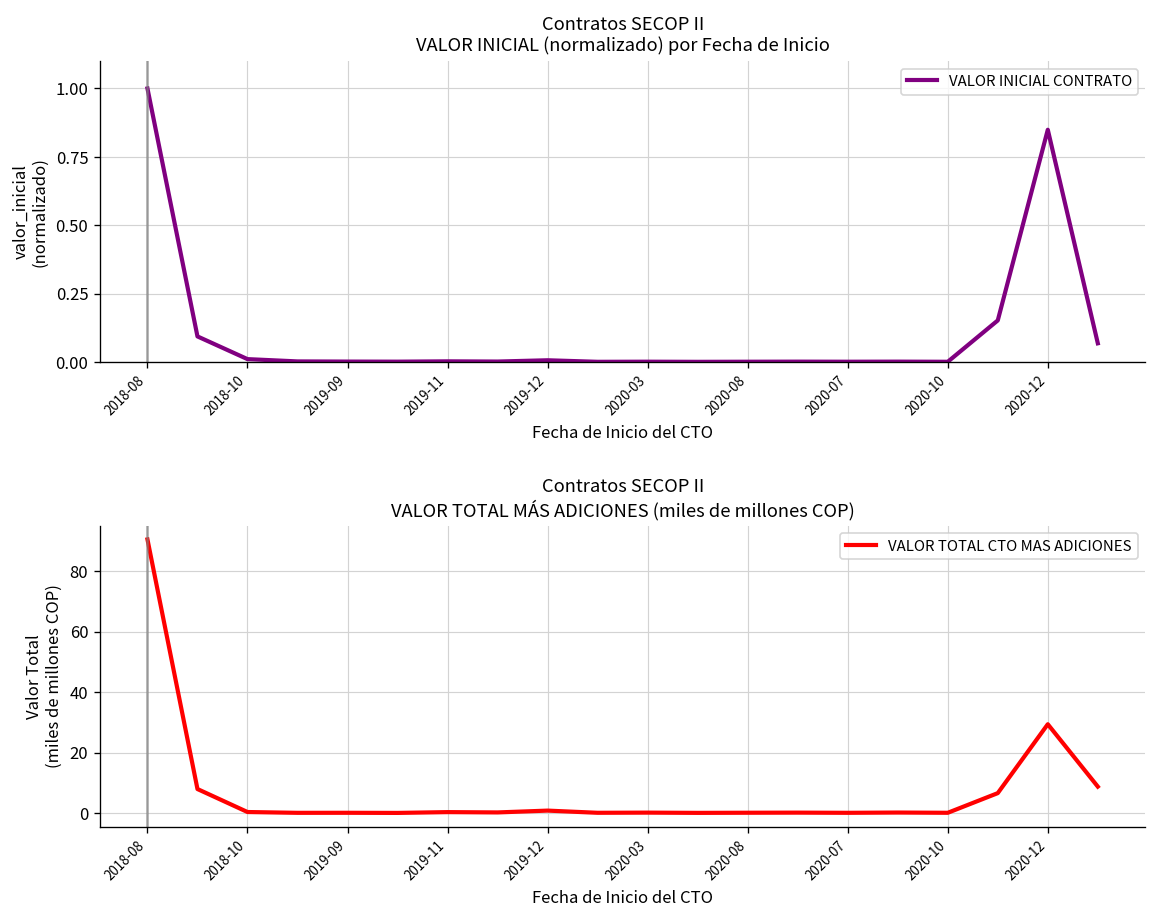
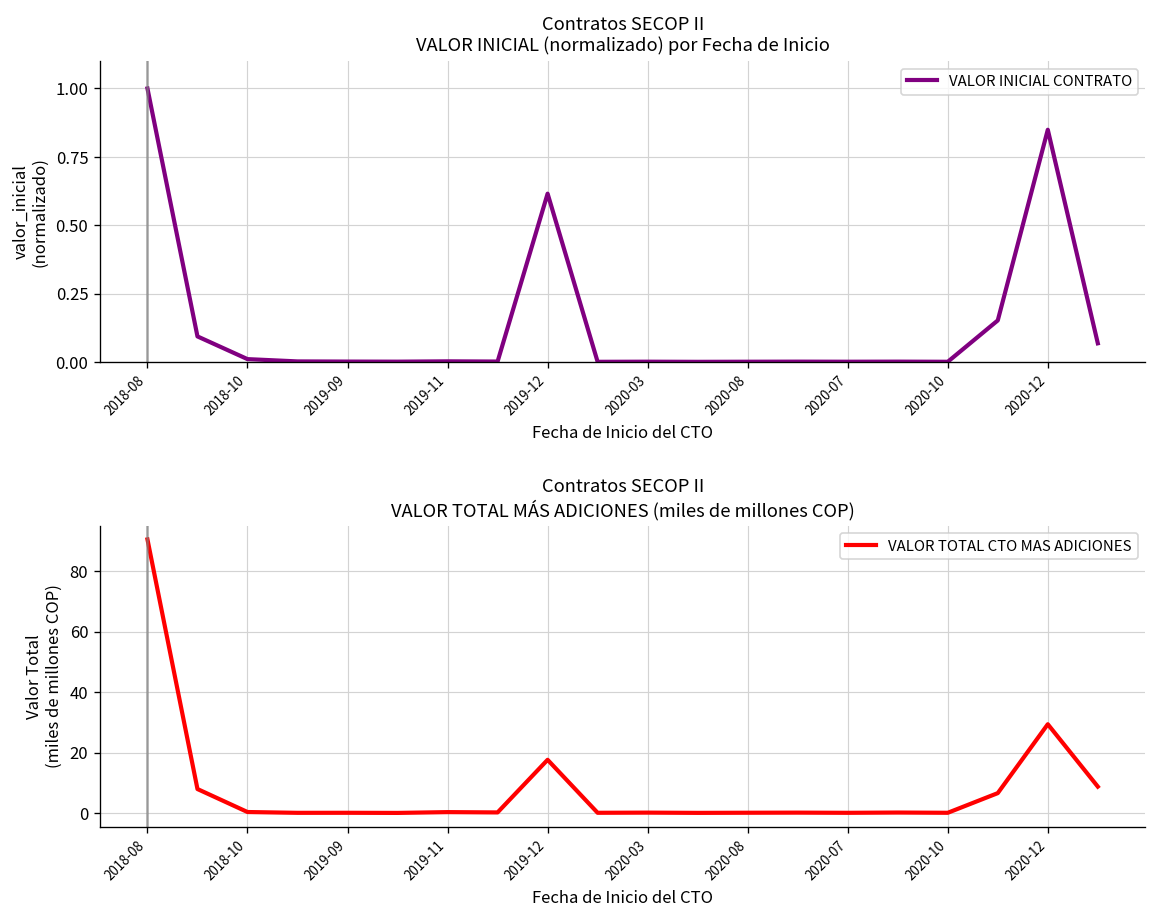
  {
    "Contratos SECOP II VALOR INICIAL (normalizado) por Fecha de Inicio": {
      "2019-09": 0.00,
-     "2019-12": 0.01,
+     "2019-12": 0.62,
      "2020-03": 0.00,
      "2020-08": 0.00,
      "2020-07": 0.00,
      "2020-10": 0.00
    },
    "Contratos SECOP II VALOR TOTAL MÁS ADICIONES (miles de millones COP)": {
      "2019-09": 0,
-     "2019-12": 1,
+     "2019-12": 18,
      "2020-03": 0,
      "2020-08": 0,
      "2020-07": 0,
      "2020-10": 0
    }
  }
